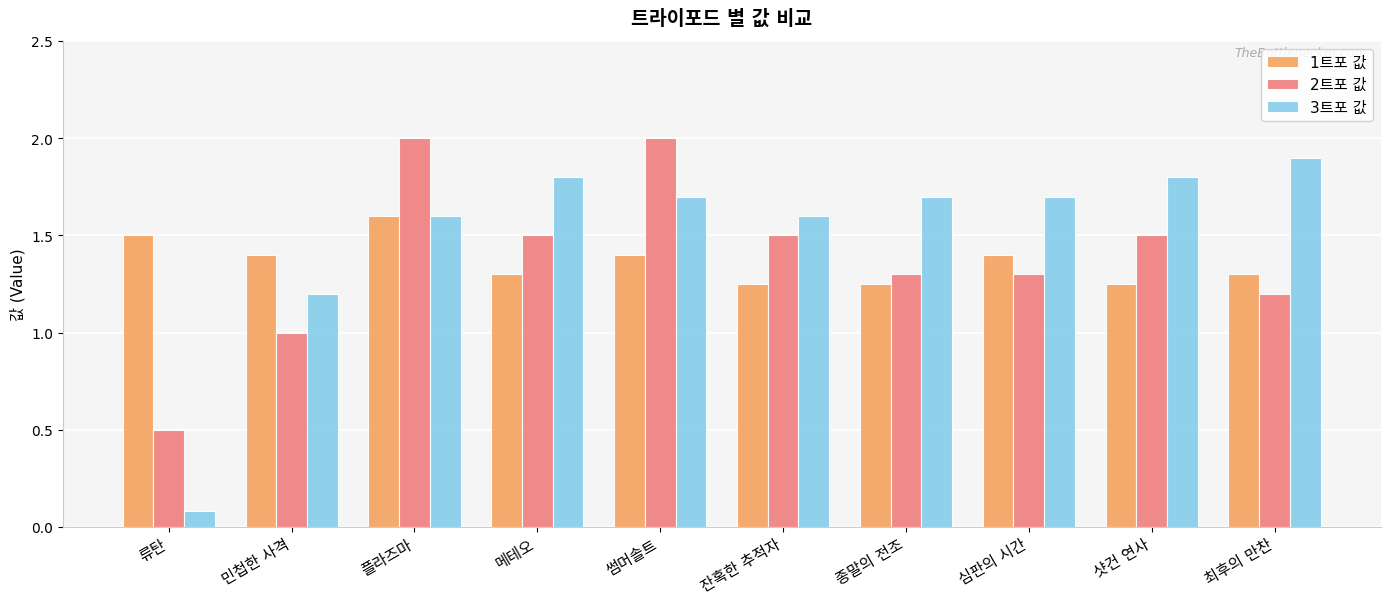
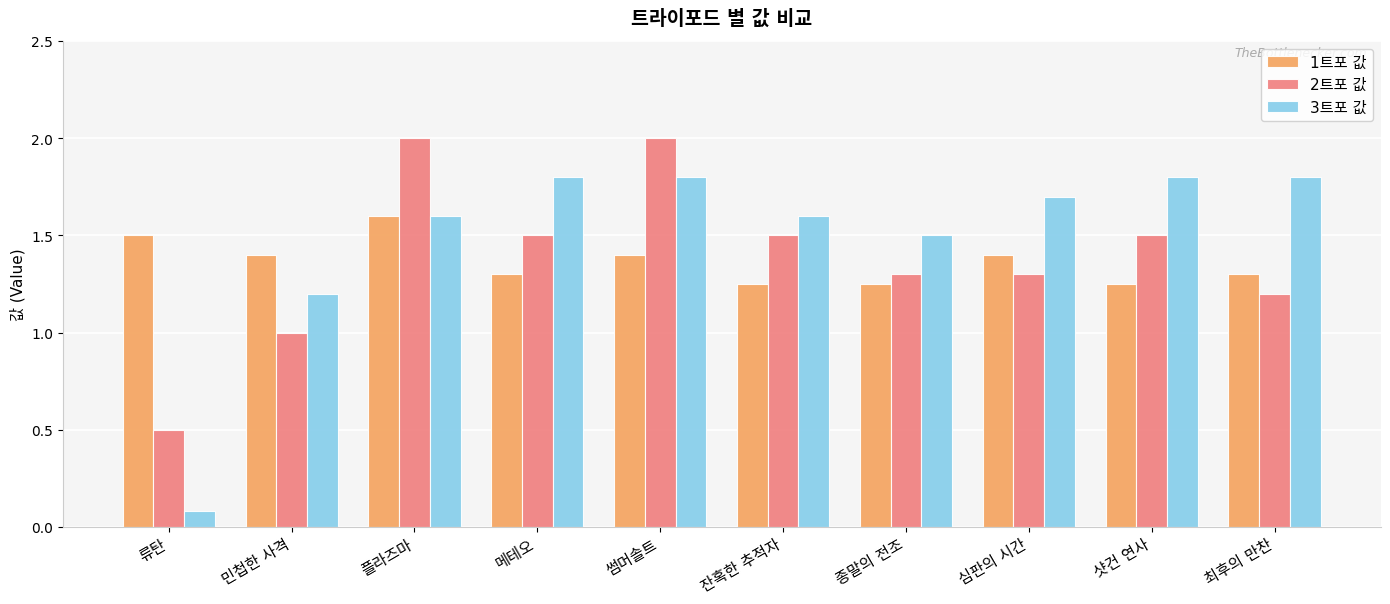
  {
    "3트포 값": {
      "류탄": 0.08,
      "민첩한 사격": 1.2,
      "플라즈마": 1.6,
      "메테오": 1.8,
-     "썸머솔트": 1.7,
+     "썸머솔트": 1.8,
      "잔혹한 추적자": 1.6,
-     "종말의 전조": 1.7,
+     "종말의 전조": 1.5,
      "심판의 시간": 1.7,
      "샷건 연사": 1.8,
-     "최후의 만찬": 1.9
+     "최후의 만찬": 1.8
    }
  }
